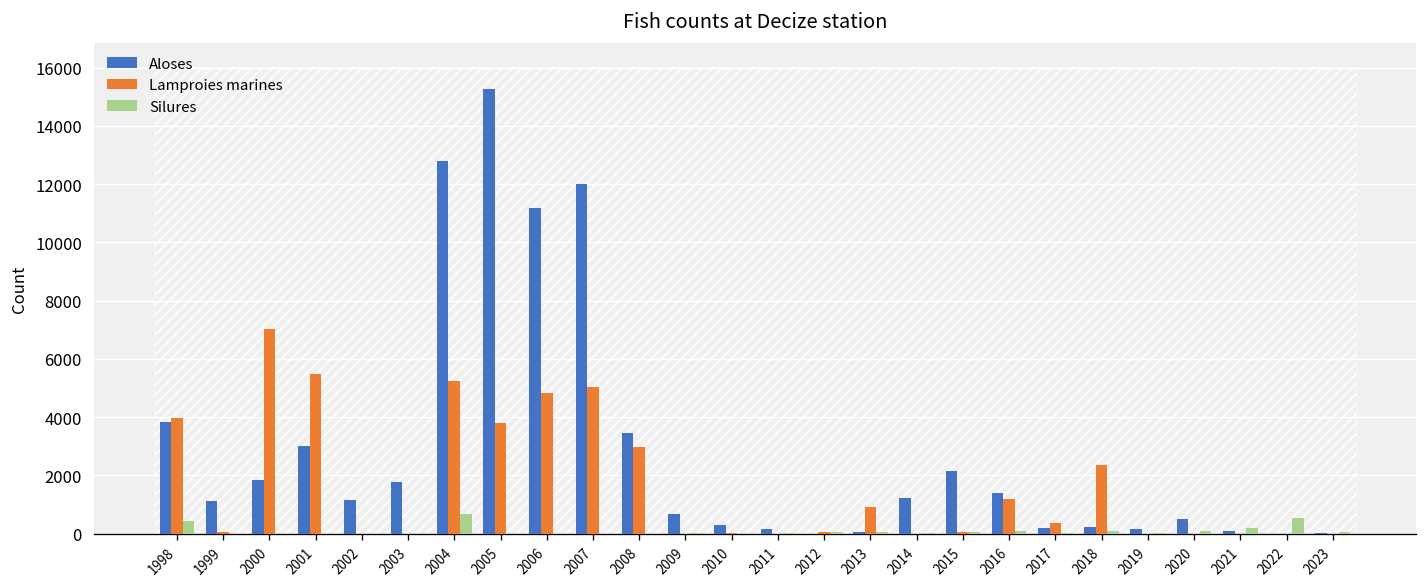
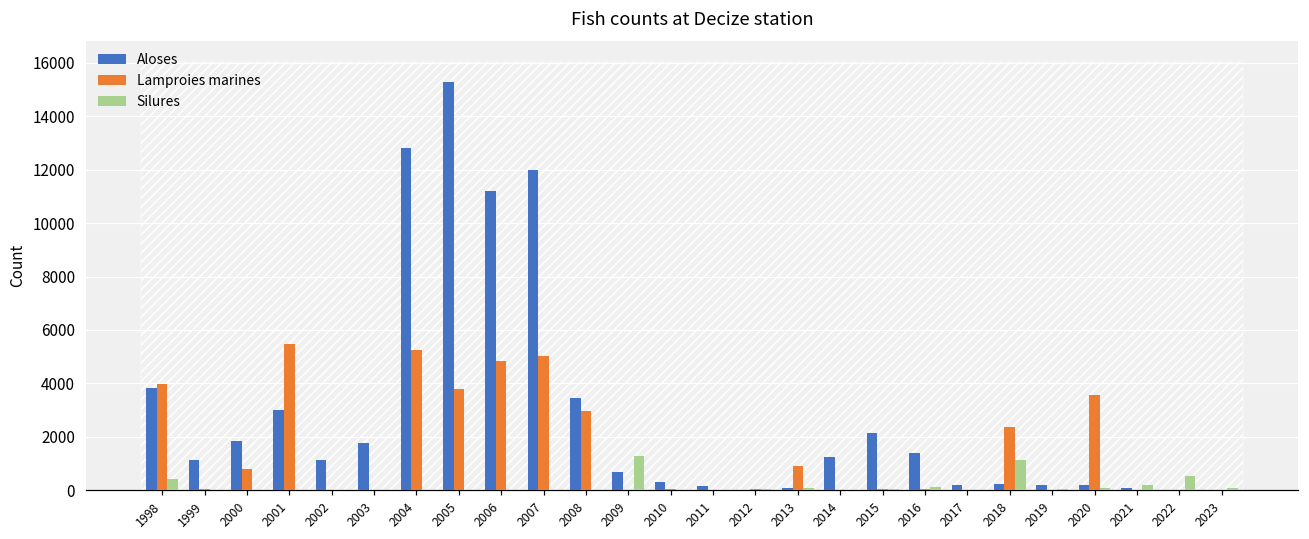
  {
    "Aloses": {
      "1998": 3800,
      "1999": 1100,
      "2000": 1800,
      "2001": 3000,
      "2002": 1100,
      "2003": 1800,
      "2004": 12800,
      "2005": 15300,
      "2006": 11200,
      "2007": 12000,
      "2008": 3400,
      "2009": 700,
      "2010": 300,
      "2011": 200,
      "2014": 1200,
      "2015": 2200,
      "2016": 1400,
      "2017": 200,
      "2018": 200,
      "2019": 200,
-     "2020": 500
+     "2020": 200
    },
    "Lamproies marines": {
      "1998": 4000,
-     "2000": 7000,
+     "2000": 800,
      "2001": 5500,
      "2002": 0,
      "2004": 5200,
      "2005": 3800,
      "2006": 4800,
      "2007": 5000,
      "2008": 3000,
      "2011": 0,
      "2013": 900,
      "2014": 0,
-     "2016": 1200,
-     "2017": 400,
+     "2016": 100,
+     "2017": 0,
      "2018": 2400,
      "2019": 0,
-     "2020": 0,
+     "2020": 3600,
      "2021": 0,
      "2022": 0,
      "2023": 0
    },
    "Silures": {
      "1998": 400,
      "1999": 0,
      "2000": 0,
      "2001": 0,
      "2002": 0,
      "2003": 0,
-     "2004": 700,
+     "2004": 0,
      "2005": 0,
      "2006": 0,
      "2007": 0,
      "2008": 0,
-     "2009": 0,
+     "2009": 1300,
      "2016": 100,
-     "2018": 100,
+     "2018": 1100,
      "2021": 200,
      "2022": 500
    }
  }
